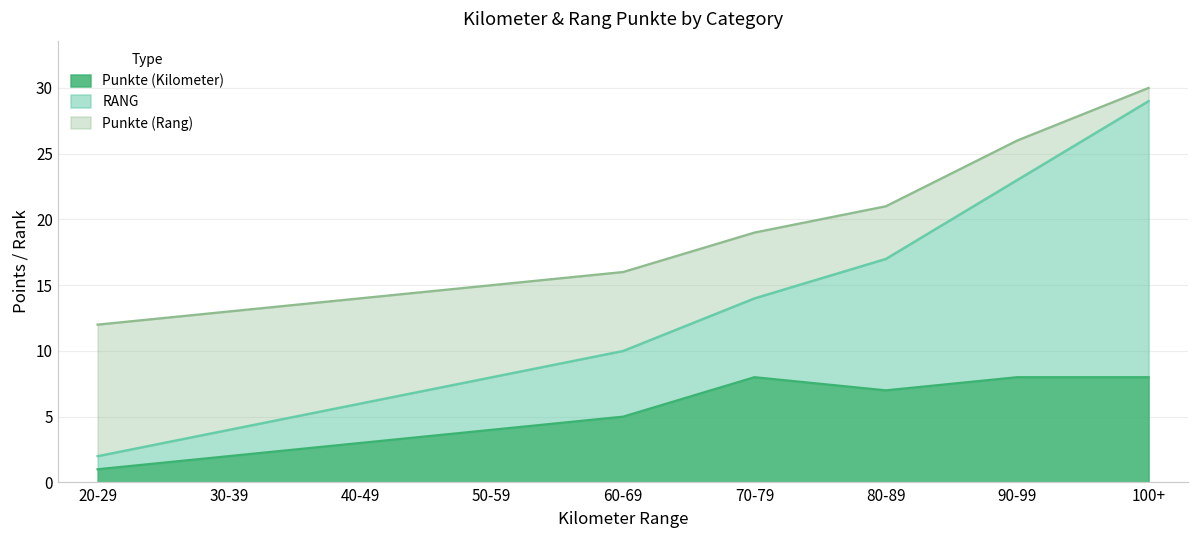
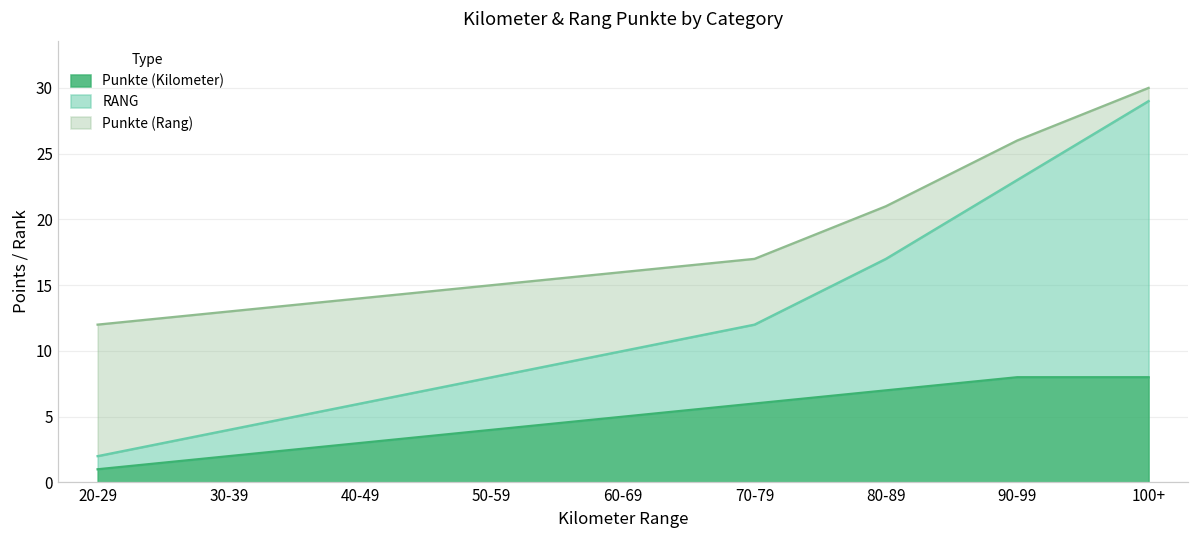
  {
    "Punkte (Kilometer)": {
      "20-29": 1,
      "30-39": 2,
      "40-49": 3,
      "50-59": 4,
      "60-69": 5,
-     "70-79": 8,
+     "70-79": 6,
      "80-89": 7,
      "90-99": 8,
      "100+": 8
    }
  }
